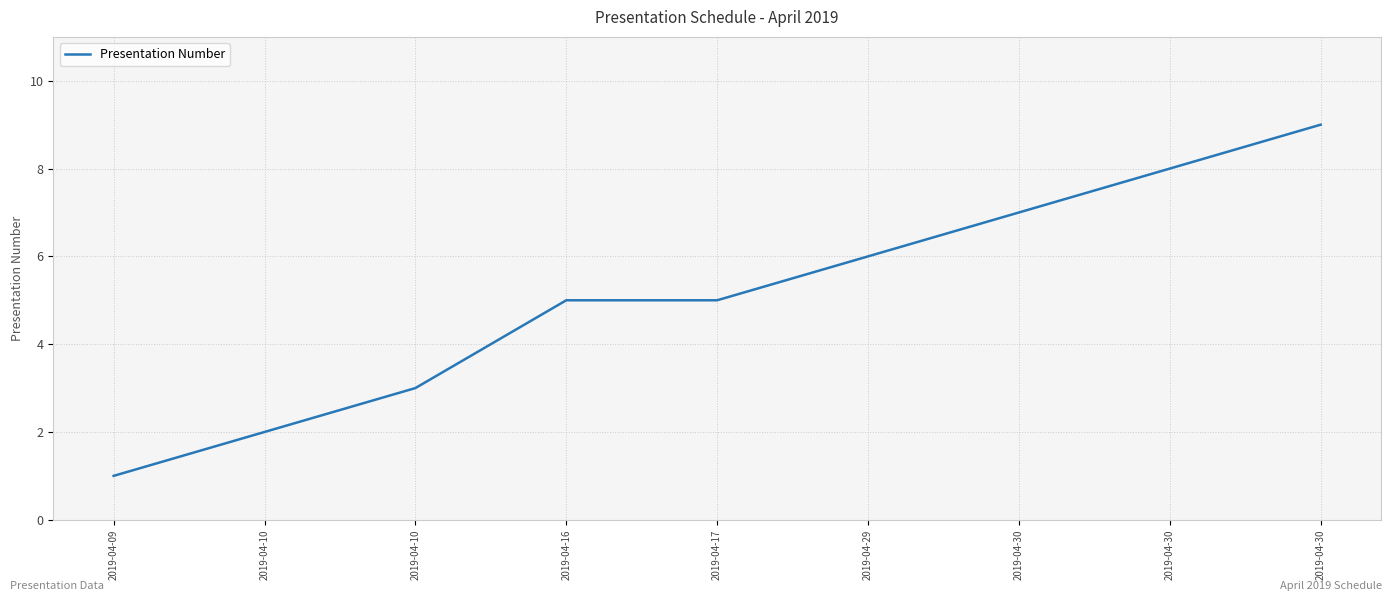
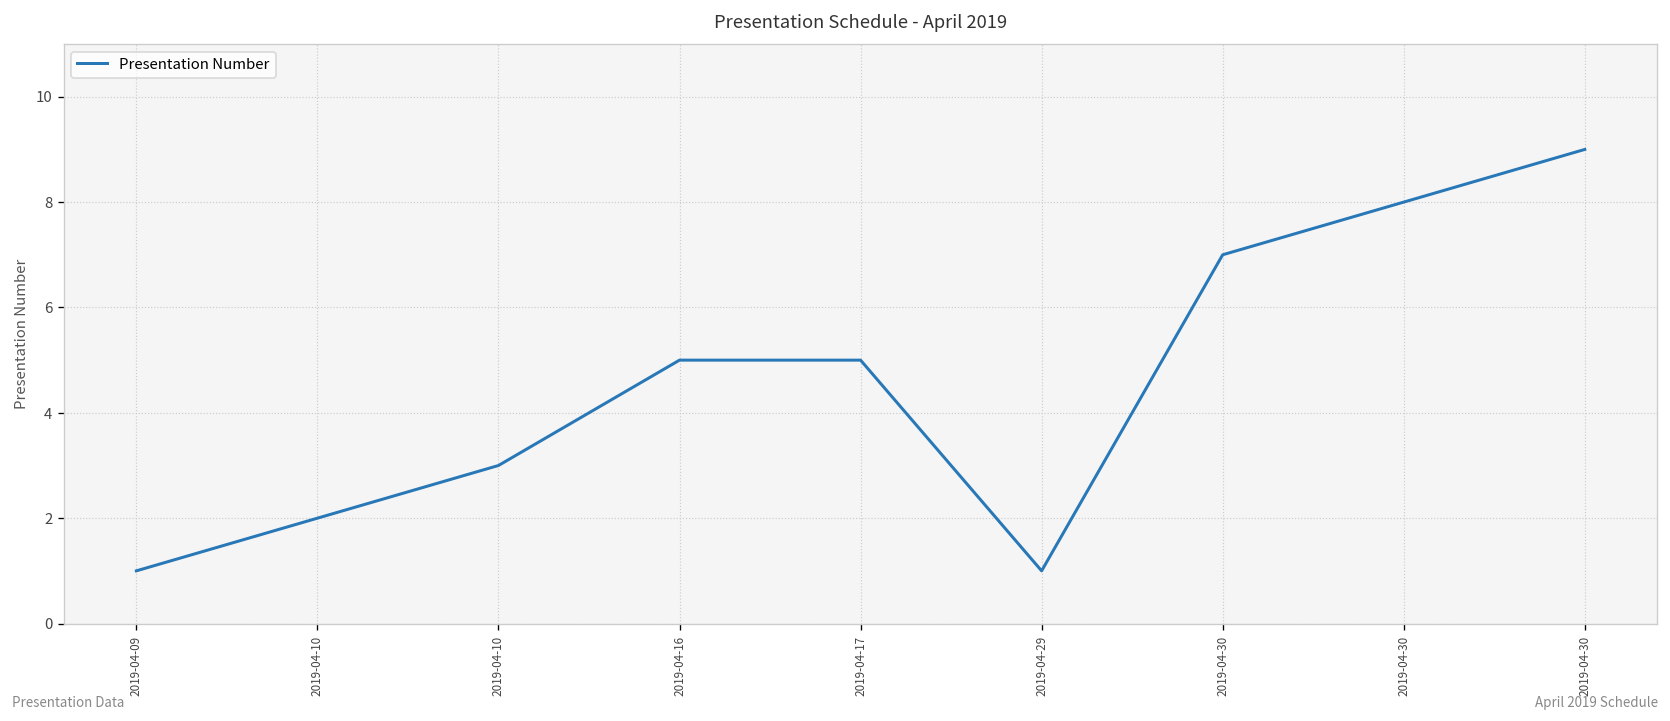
  {
    "2019-04-09": 1,
    "2019-04-16": 5,
    "2019-04-17": 5,
-   "2019-04-29": 6
+   "2019-04-29": 1
  }
